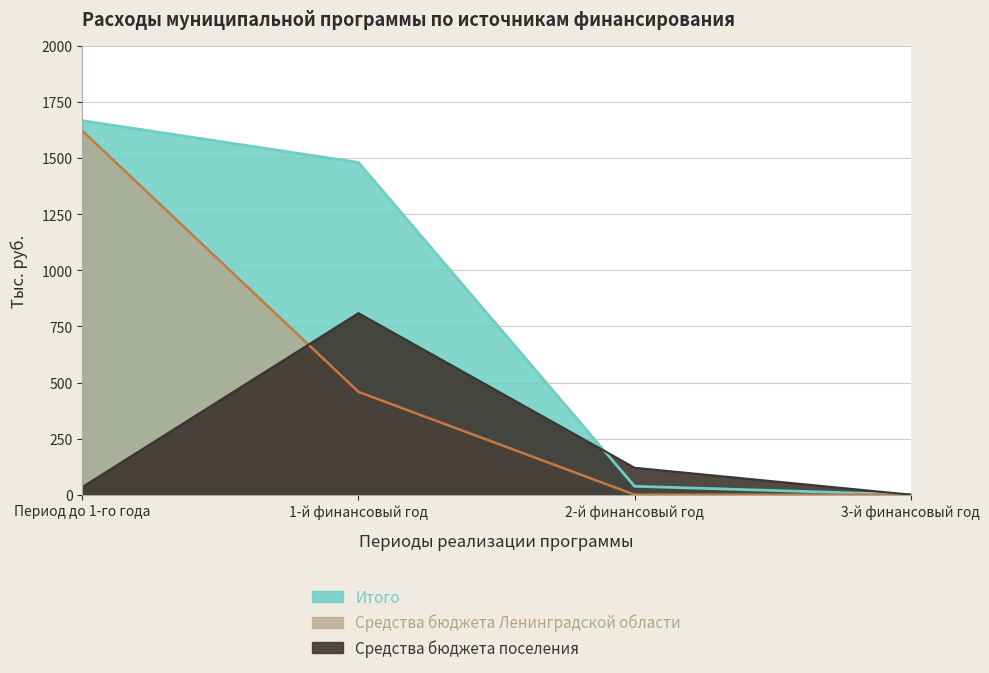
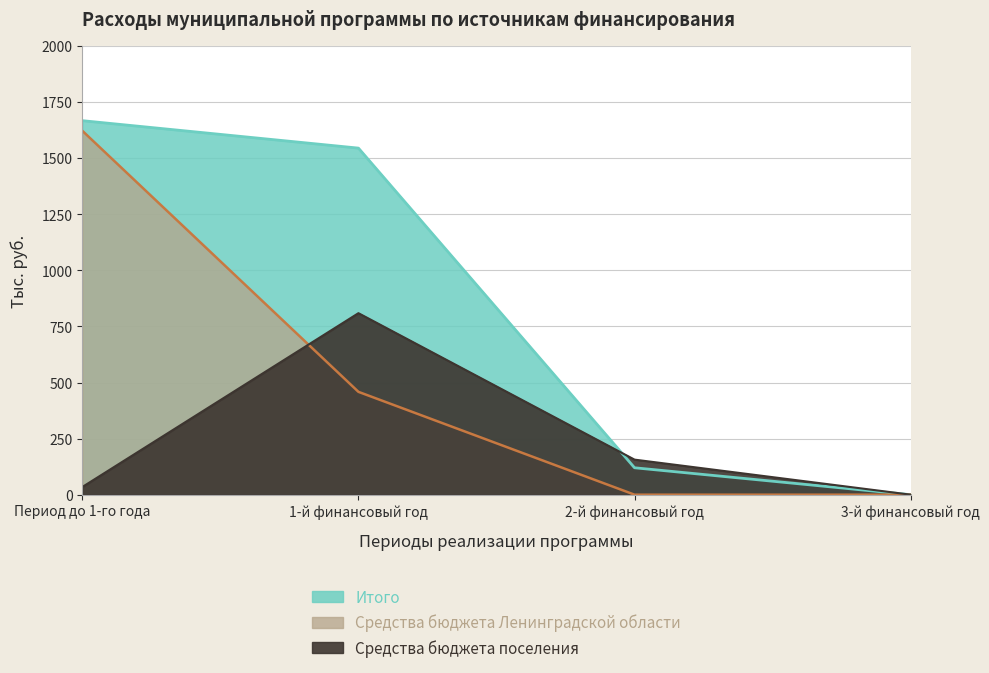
  {
    "Итого": {
      "Период до 1-го года": 1670,
-     "1-й финансовый год": 1480,
-     "2-й финансовый год": 40
+     "1-й финансовый год": 1550,
+     "2-й финансовый год": 120
    },
    "Средства бюджета Ленинградской области": {
      "Период до 1-го года": 1620,
      "1-й финансовый год": 460,
      "2-й финансовый год": 0
    },
    "Средства бюджета поселения": {
      "Период до 1-го года": 30,
      "1-й финансовый год": 810,
-     "2-й финансовый год": 120
+     "2-й финансовый год": 160
    }
  }
